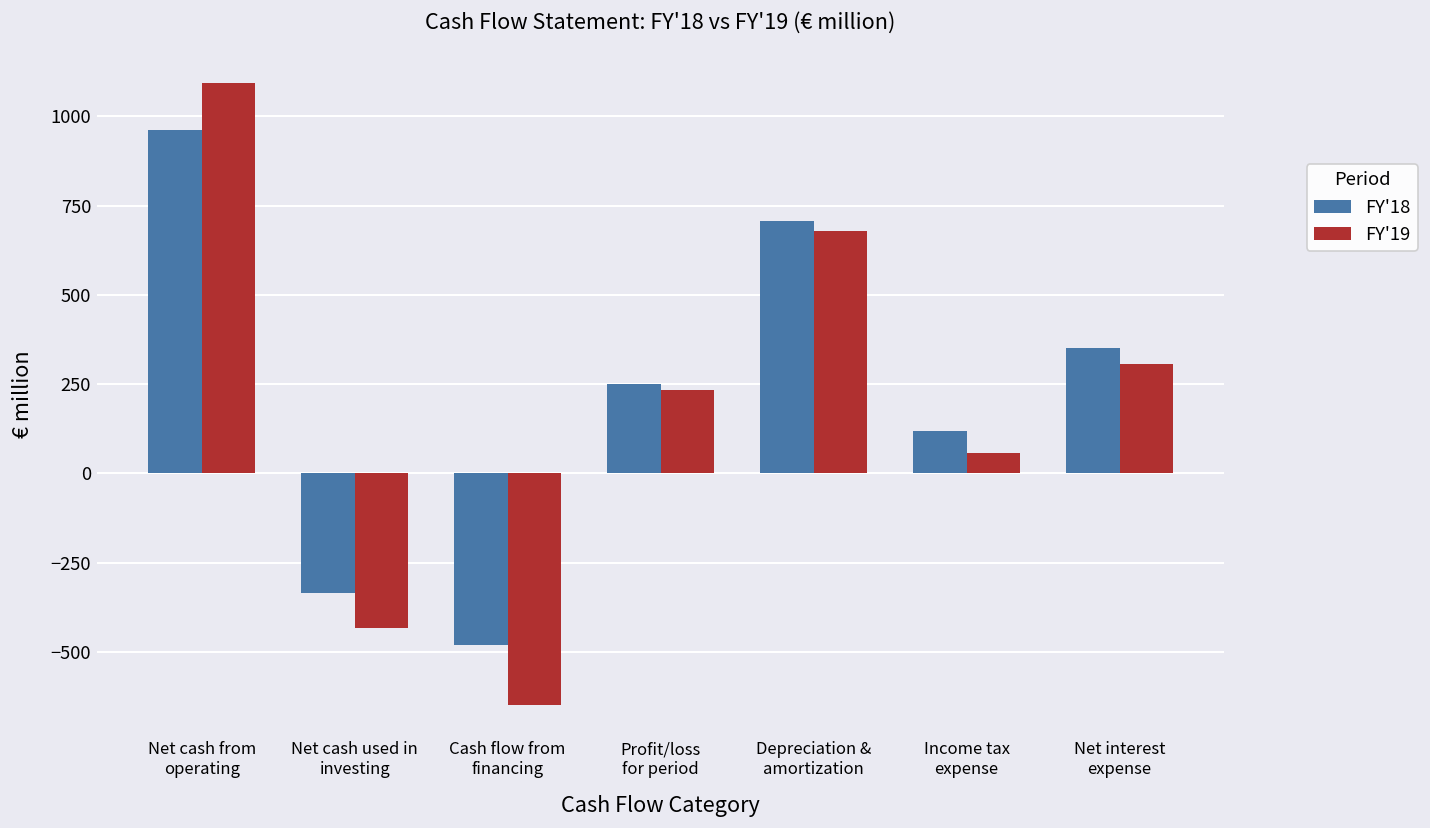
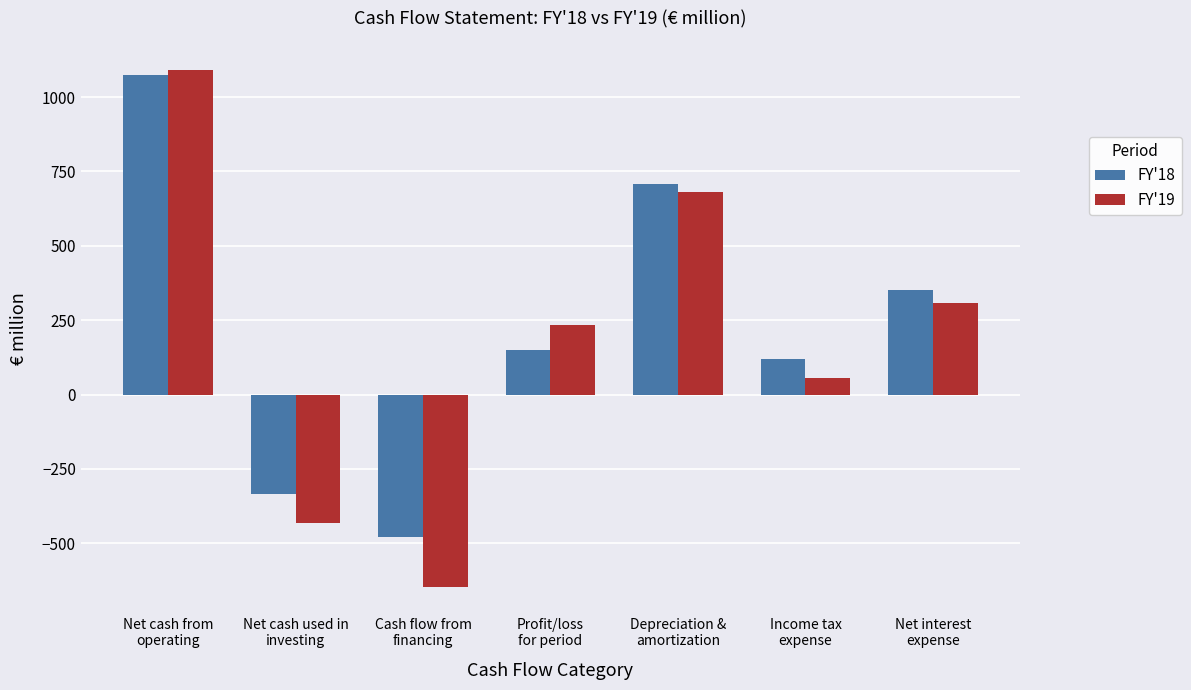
  {
    "FY'18": {
-     "Net cash from operating": 960,
+     "Net cash from operating": 1080,
      "Net cash used in investing": -330,
      "Cash flow from financing": -480,
-     "Profit/loss for period": 250,
+     "Profit/loss for period": 150,
      "Depreciation & amortization": 710,
      "Income tax expense": 120,
      "Net interest expense": 350
    },
    "FY'19": {
      "Net cash from operating": 1090,
      "Net cash used in investing": -430,
      "Cash flow from financing": -650,
      "Profit/loss for period": 230,
      "Depreciation & amortization": 680,
      "Income tax expense": 60,
      "Net interest expense": 310
    }
  }
